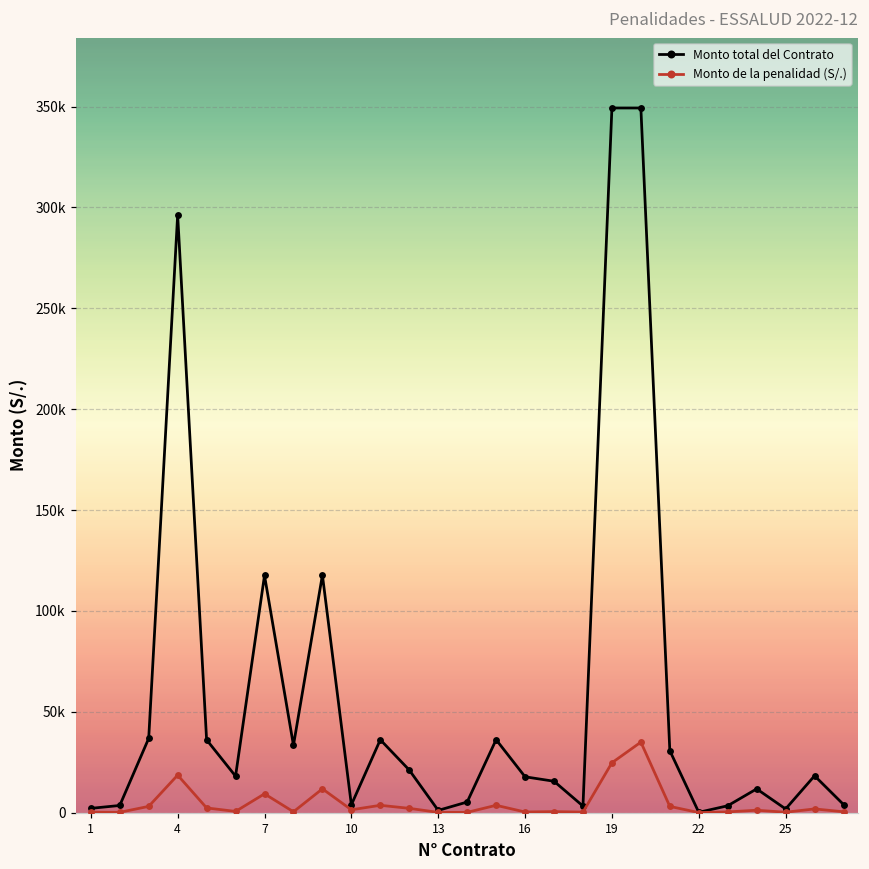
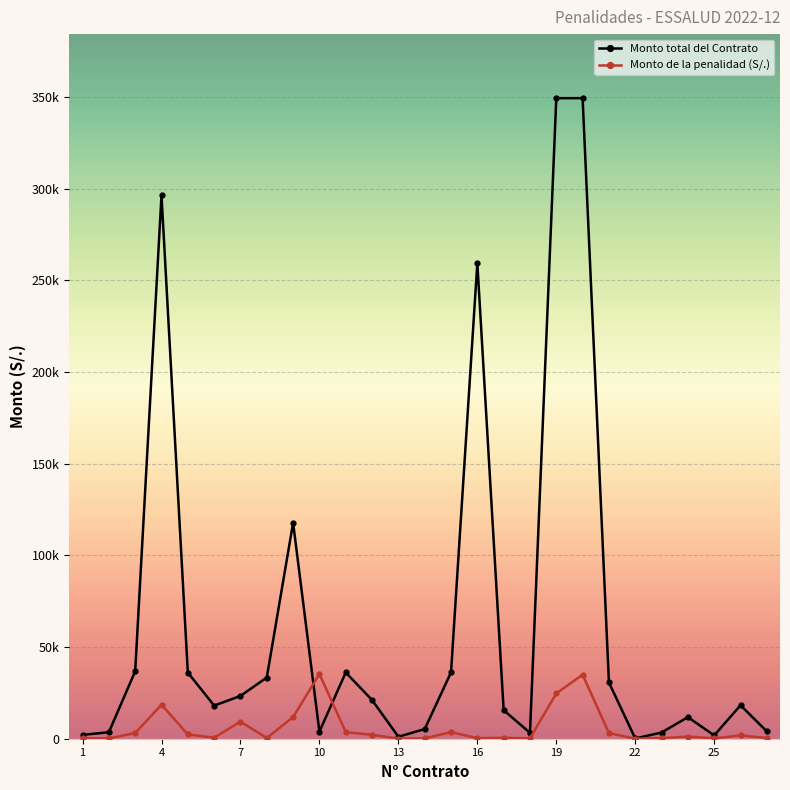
  {
    "Monto total del Contrato": {
      "1": 2000,
      "4": 296000,
-     "7": 118000,
+     "7": 23000,
      "10": 4000,
-     "16": 18000,
+     "16": 259000,
      "19": 349000,
      "25": 2000
    },
    "Monto de la penalidad (S/.)": {
      "1": 0,
      "4": 19000,
      "7": 9000,
-     "10": 1000,
+     "10": 35000,
      "16": 0,
      "19": 25000,
      "25": 0
    }
  }
